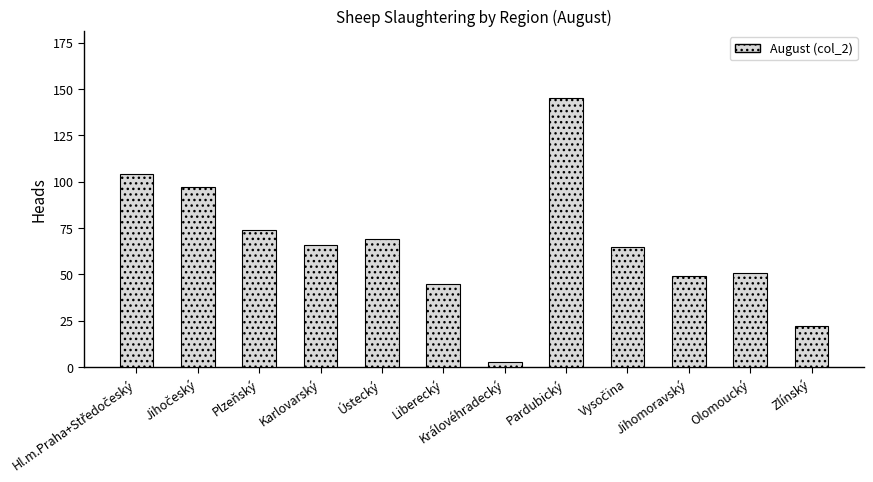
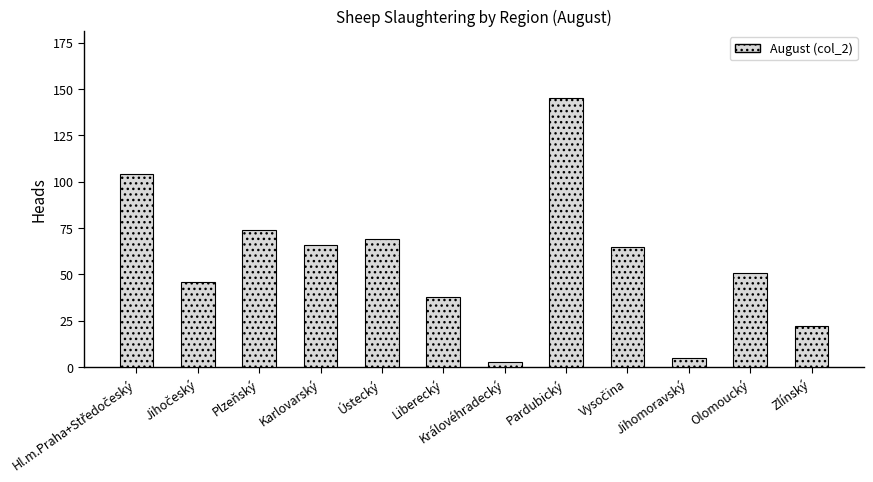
  {
    "Hl.m.Praha+Středočeský": 104,
-   "Jihočeský": 97,
+   "Jihočeský": 46,
    "Plzeňský": 74,
    "Karlovarský": 66,
    "Ústecký": 69,
-   "Liberecký": 45,
+   "Liberecký": 38,
    "Královéhradecký": 3,
    "Pardubický": 145,
    "Vysočina": 65,
-   "Jihomoravský": 49,
+   "Jihomoravský": 5,
    "Olomoucký": 51,
    "Zlínský": 22
  }
